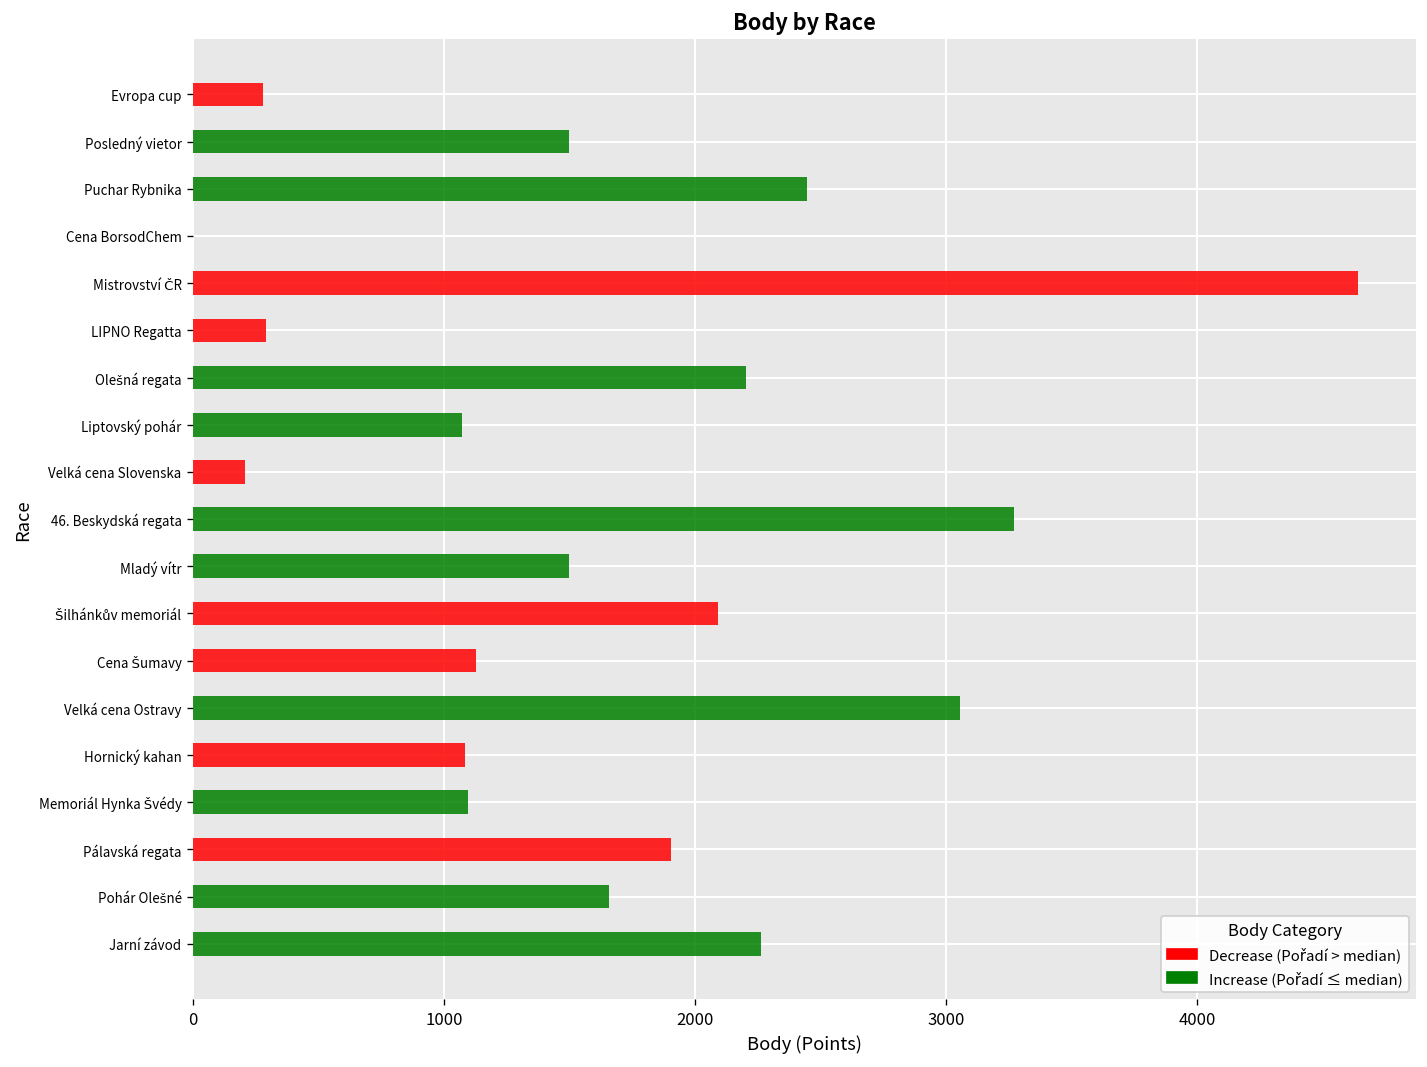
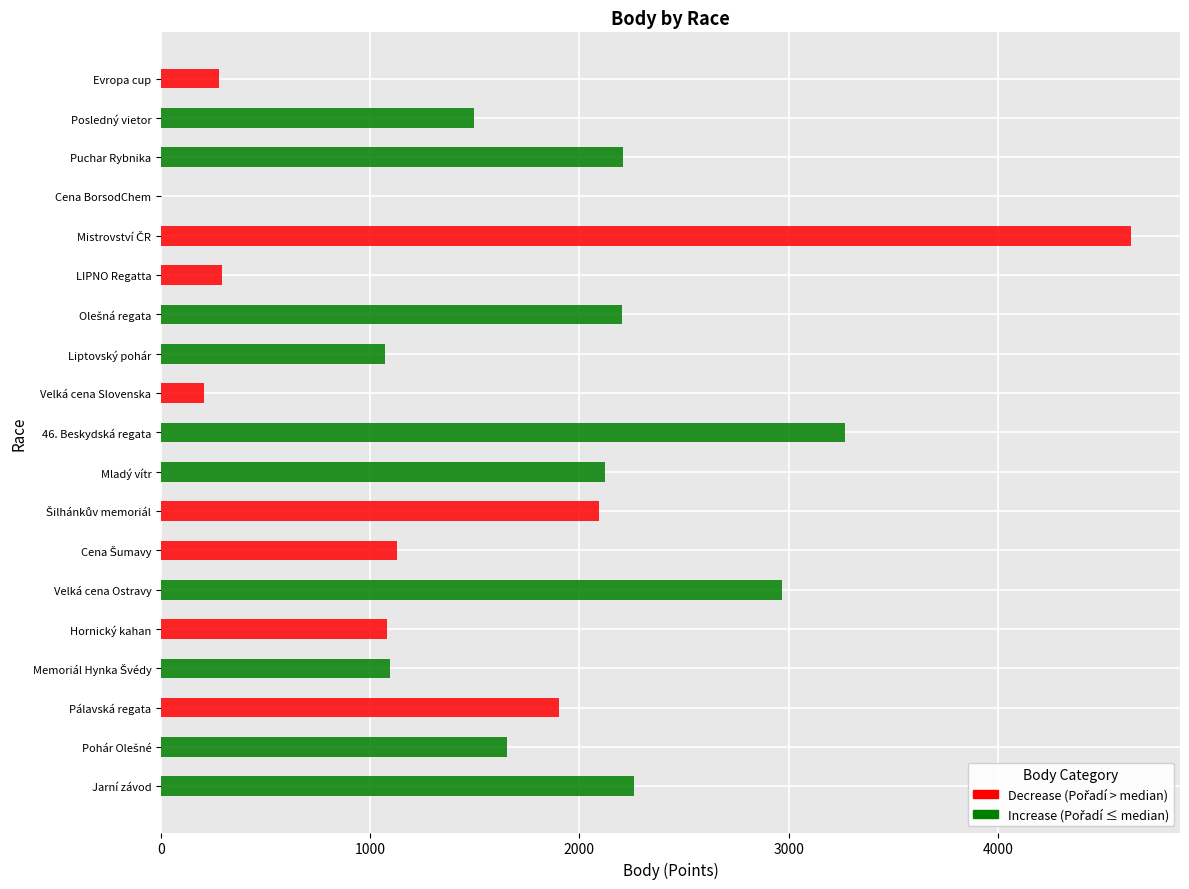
  {
    "Evropa cup": 280,
    "Posledný vietor": 1500,
-   "Puchar Rybnika": 2450,
+   "Puchar Rybnika": 2210,
    "Cena BorsodChem": 0,
    "Mistrovství ČR": 4640,
    "LIPNO Regatta": 290,
    "Olešná regata": 2200,
    "Liptovský pohár": 1070,
    "Velká cena Slovenska": 210,
    "46. Beskydská regata": 3270,
-   "Mladý vítr": 1500,
+   "Mladý vítr": 2120,
    "Šilhánkův memoriál": 2090,
    "Cena Šumavy": 1130,
-   "Velká cena Ostravy": 3060,
+   "Velká cena Ostravy": 2970,
    "Hornický kahan": 1080,
    "Memoriál Hynka Švédy": 1090,
    "Pálavská regata": 1900,
    "Pohár Olešné": 1660,
    "Jarní závod": 2260
  }
